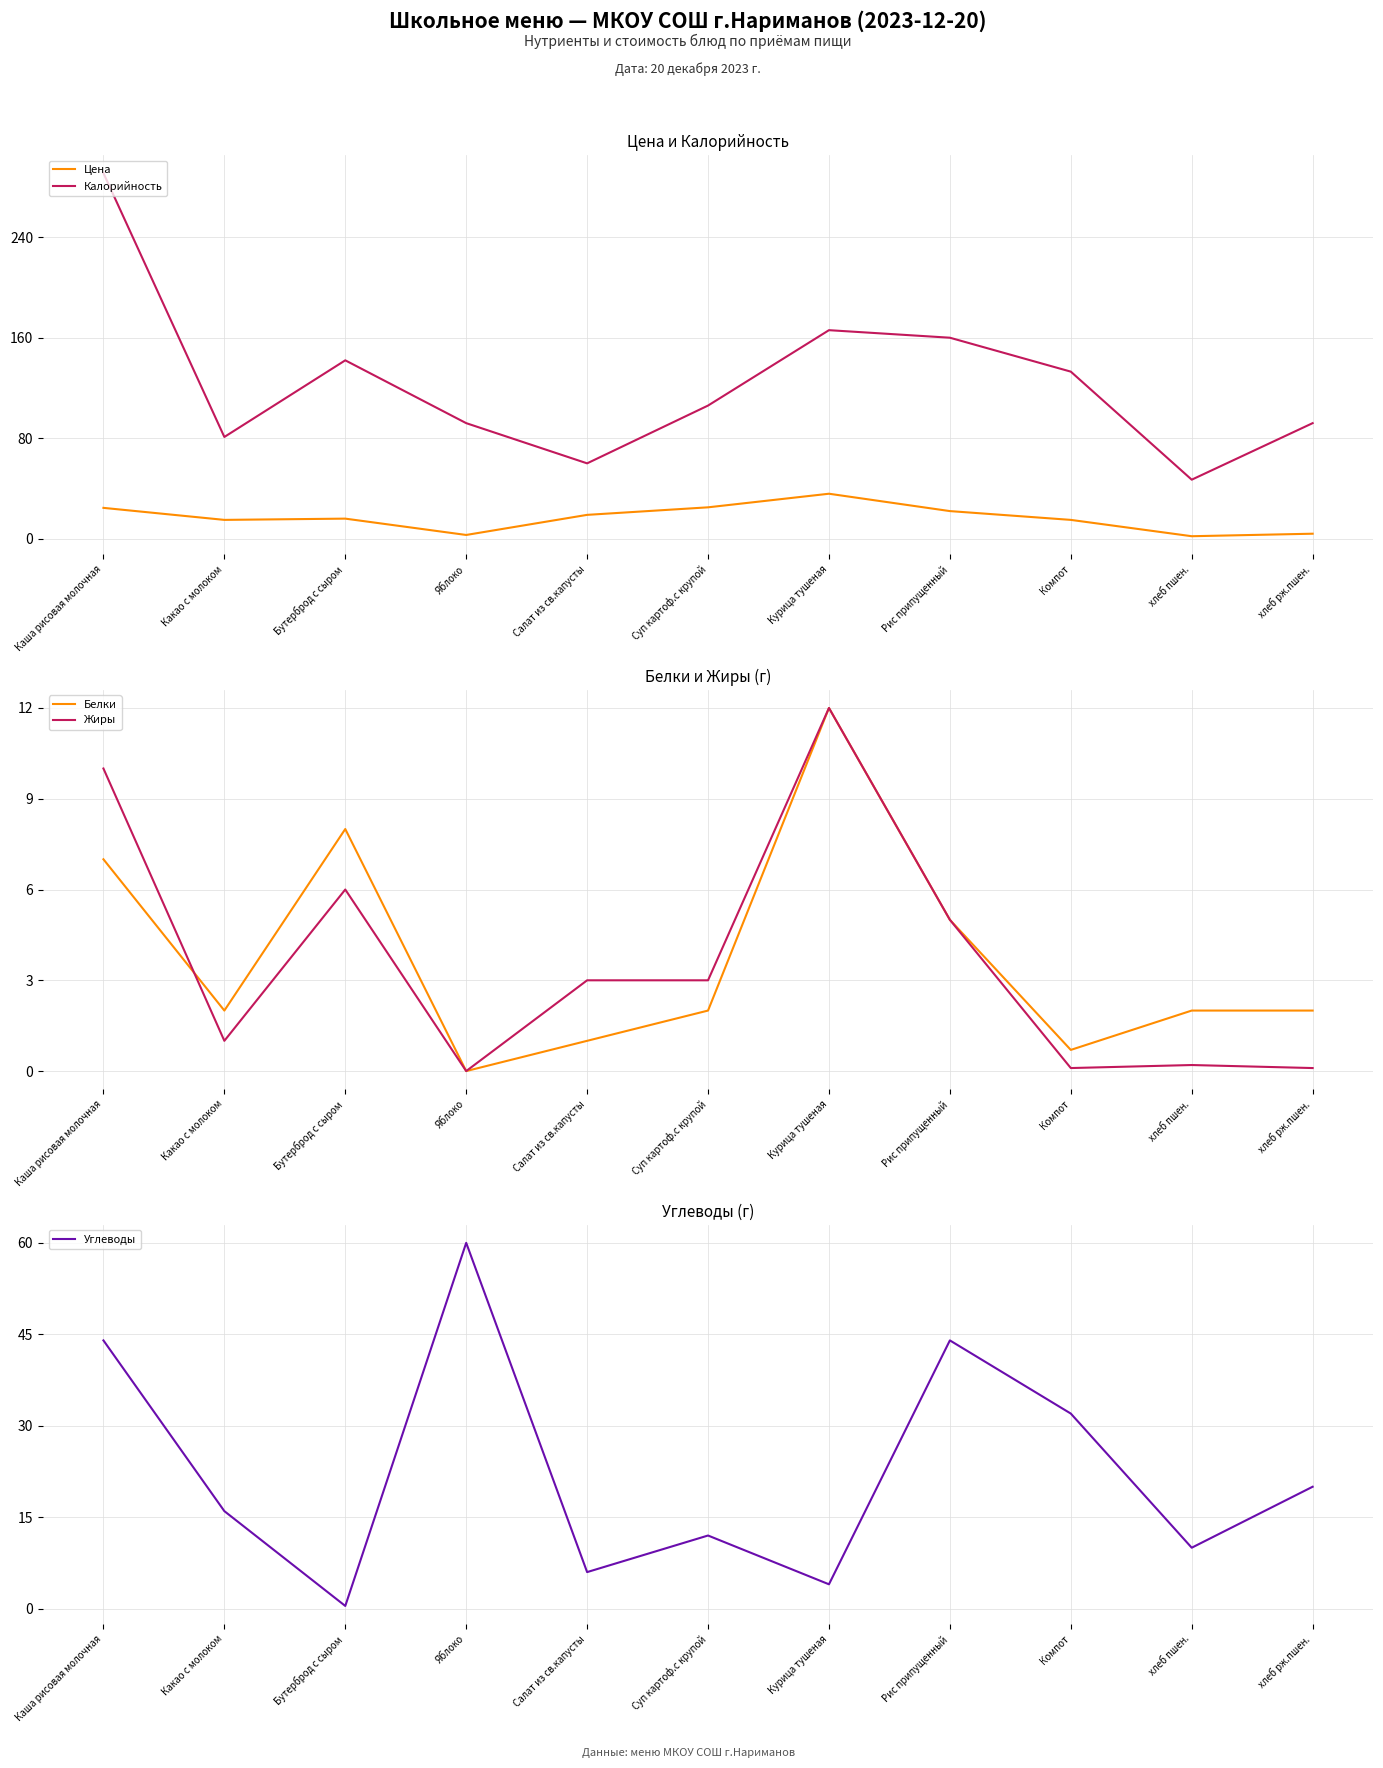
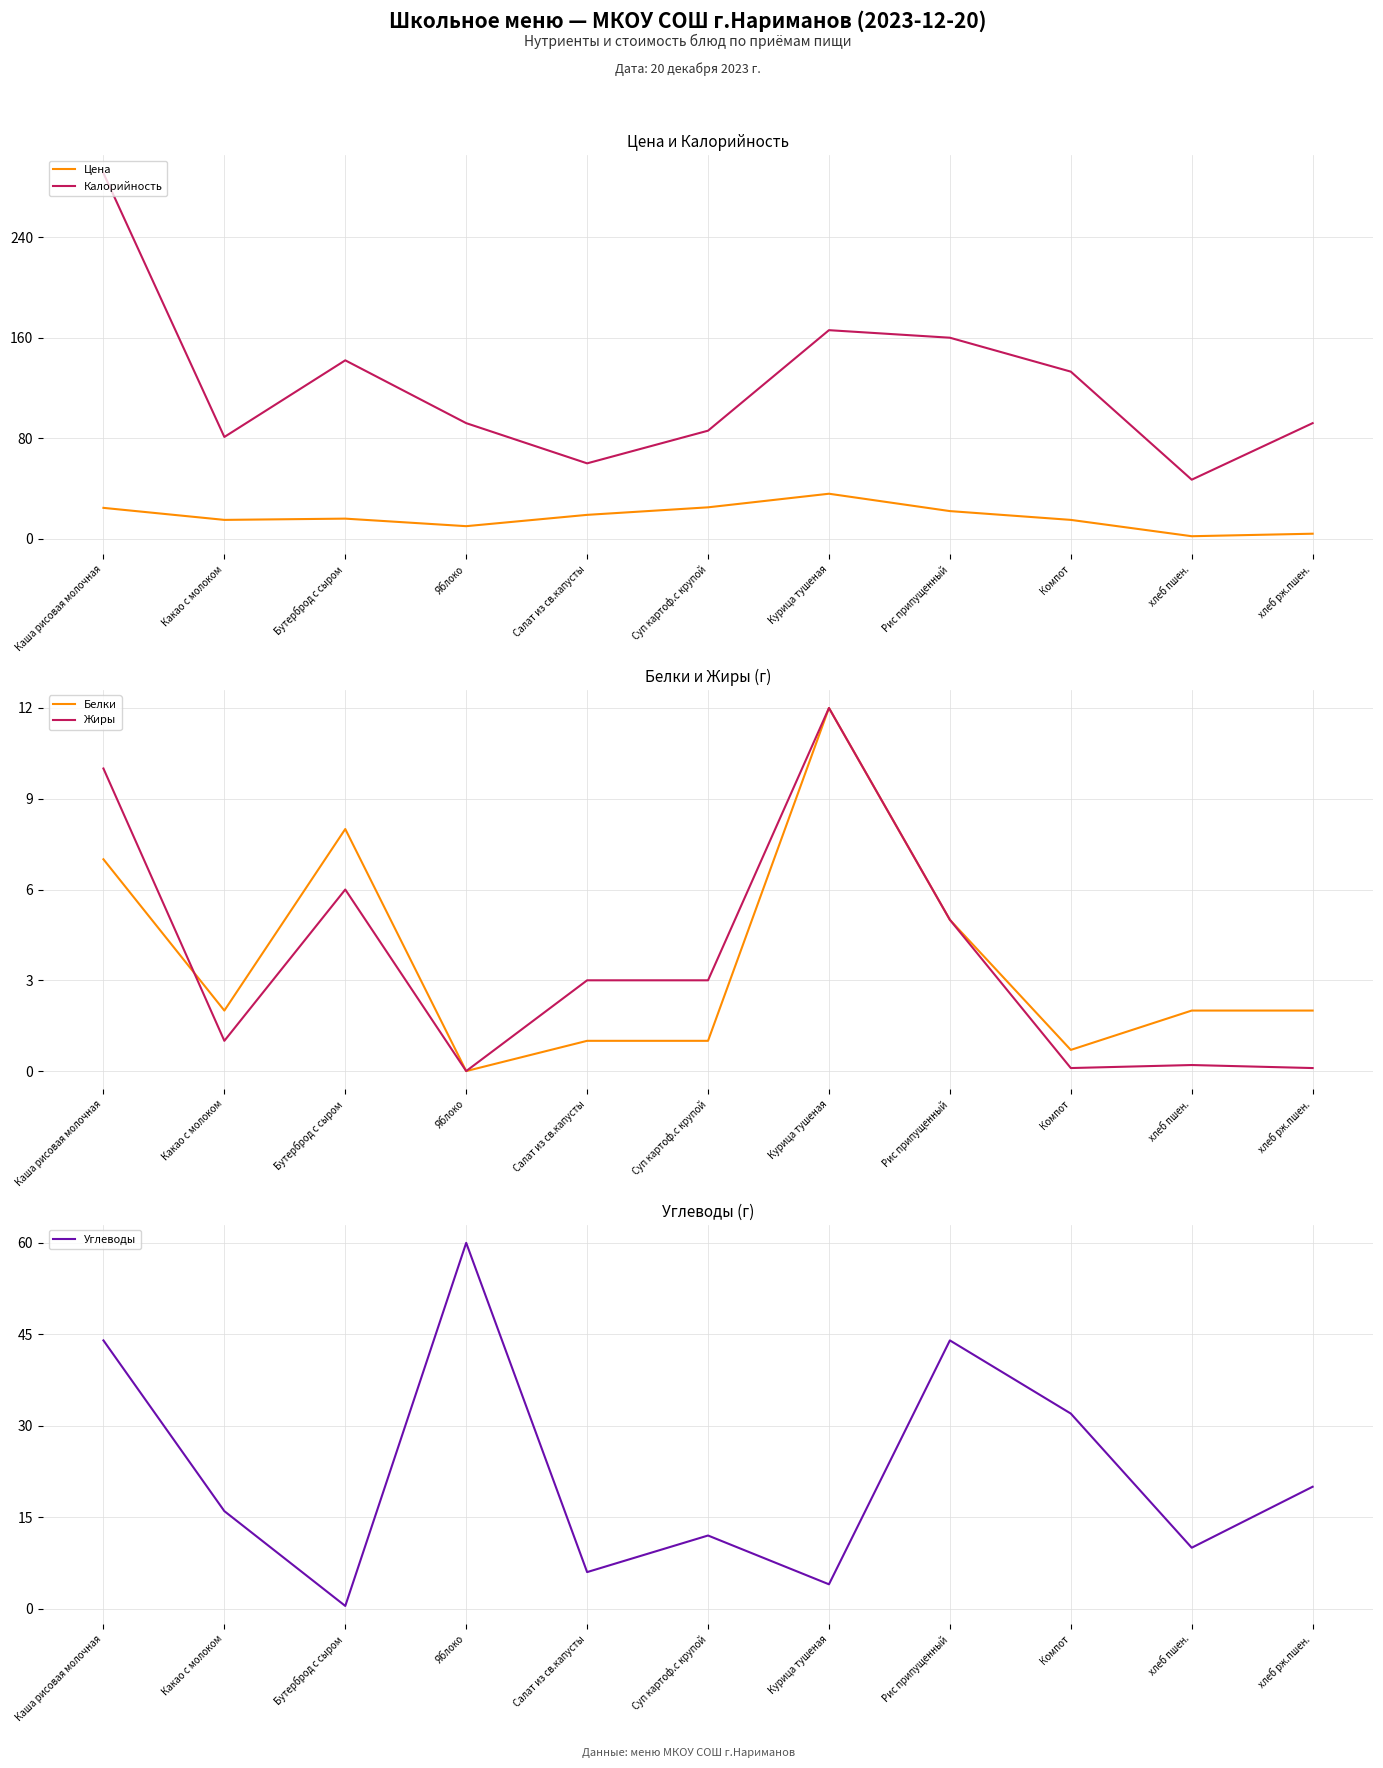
  {
    "Цена и Калорийность": {
      "Цена": {
        "Каша рисовая молочная": 25,
        "Какао с молоком": 15,
        "Бутерброд с сыром": 16,
-       "Яблоко": 3,
+       "Яблоко": 10,
        "Салат из св.капусты": 19,
        "Суп картоф.с крупой": 25,
        "Курица тушеная": 36,
        "Рис припущенный": 22,
        "Компот": 15,
        "хлеб пшен.": 2,
        "хлеб рж.пшен.": 4
      },
      "Калорийность": {
        "Какао с молоком": 81,
        "Бутерброд с сыром": 142,
        "Яблоко": 92,
        "Салат из св.капусты": 60,
-       "Суп картоф.с крупой": 106,
+       "Суп картоф.с крупой": 86,
        "Курица тушеная": 166,
        "Рис припущенный": 160,
        "Компот": 133,
        "хлеб пшен.": 47,
        "хлеб рж.пшен.": 92
      }
    },
    "Белки и Жиры (г)": {
      "Белки": {
        "Каша рисовая молочная": 7,
        "Какао с молоком": 2,
        "Бутерброд с сыром": 8,
        "Салат из св.капусты": 1,
-       "Суп картоф.с крупой": 2,
+       "Суп картоф.с крупой": 1,
        "Компот": 0.7,
        "хлеб пшен.": 2,
        "хлеб рж.пшен.": 2
      },
      "Жиры": {
        "Каша рисовая молочная": 10,
        "Какао с молоком": 1,
        "Бутерброд с сыром": 6,
        "Салат из св.капусты": 3,
        "Суп картоф.с крупой": 3,
        "Компот": 0.1,
        "хлеб пшен.": 0.2,
        "хлеб рж.пшен.": 0.1
      }
    },
    "Углеводы (г)": {
      "Каша рисовая молочная": 44,
      "Какао с молоком": 16,
      "Бутерброд с сыром": 0,
      "Яблоко": 60,
      "Салат из св.капусты": 6,
      "Суп картоф.с крупой": 12,
      "Курица тушеная": 4,
      "Рис припущенный": 44,
      "Компот": 32,
      "хлеб пшен.": 10,
      "хлеб рж.пшен.": 20
    }
  }
